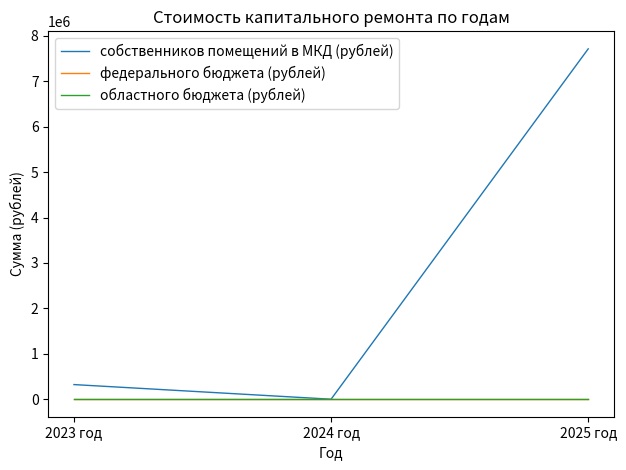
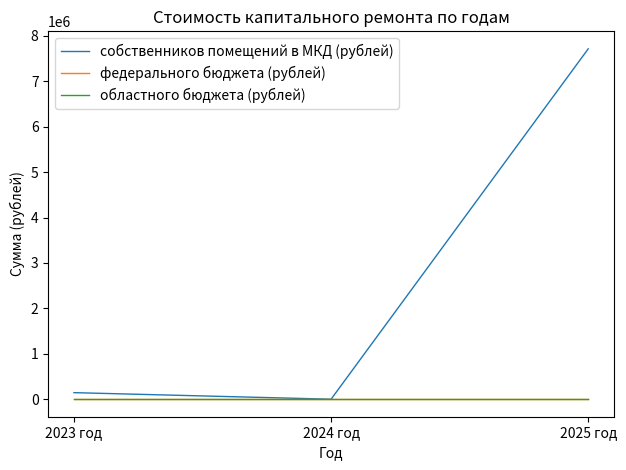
  {
    "собственников помещений в МКД (рублей)": {
-     "2023 год": 300000,
+     "2023 год": 100000,
      "2025 год": 7700000
    },
    "областного бюджета (рублей)": {
      "2023 год": 0,
      "2025 год": 0
    }
  }
